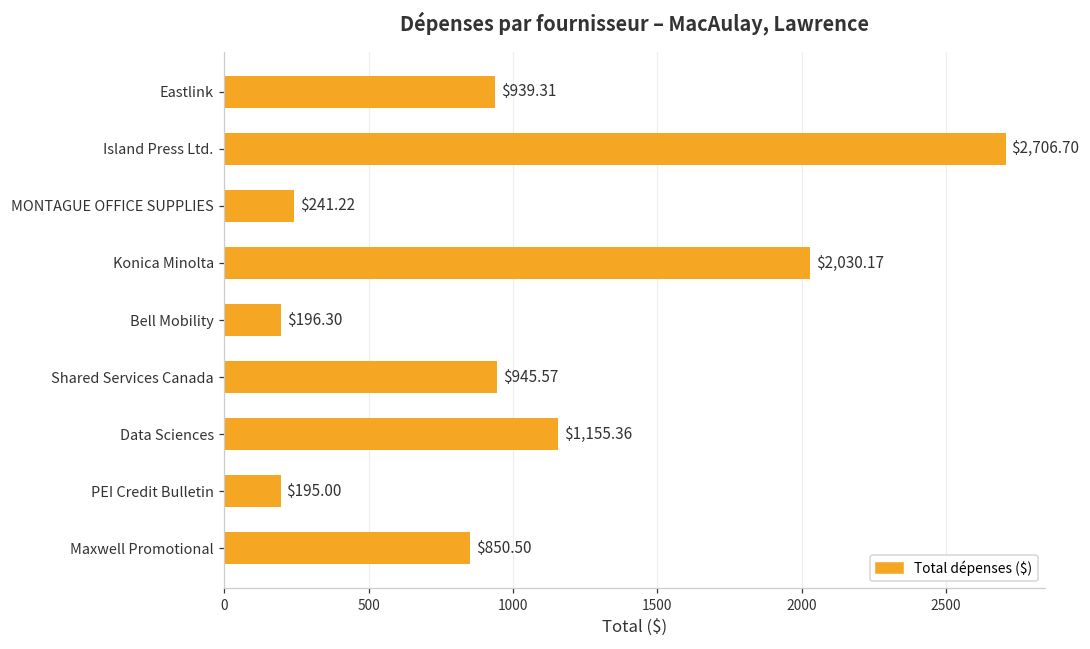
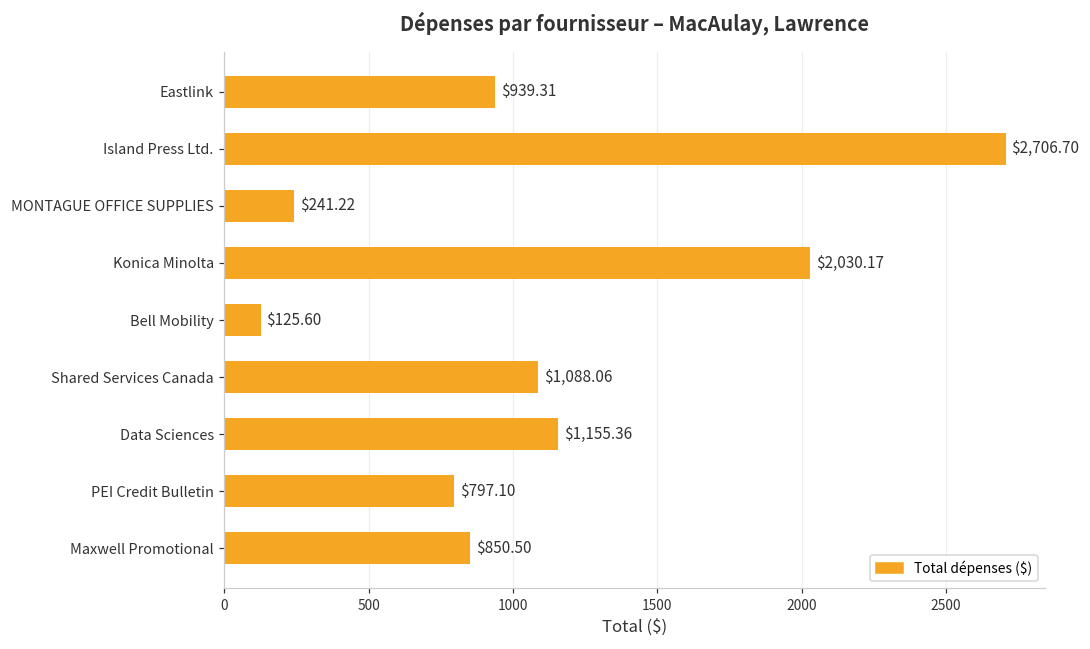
  {
    "Eastlink": "$939.31",
    "Island Press Ltd.": "$2,706.70",
    "MONTAGUE OFFICE SUPPLIES": "$241.22",
    "Konica Minolta": "$2,030.17",
-   "Bell Mobility": "$196.30",
-   "Shared Services Canada": "$945.57",
+   "Bell Mobility": "$125.60",
+   "Shared Services Canada": "$1,088.06",
    "Data Sciences": "$1,155.36",
-   "PEI Credit Bulletin": "$195.00",
+   "PEI Credit Bulletin": "$797.10",
    "Maxwell Promotional": "$850.50"
  }
